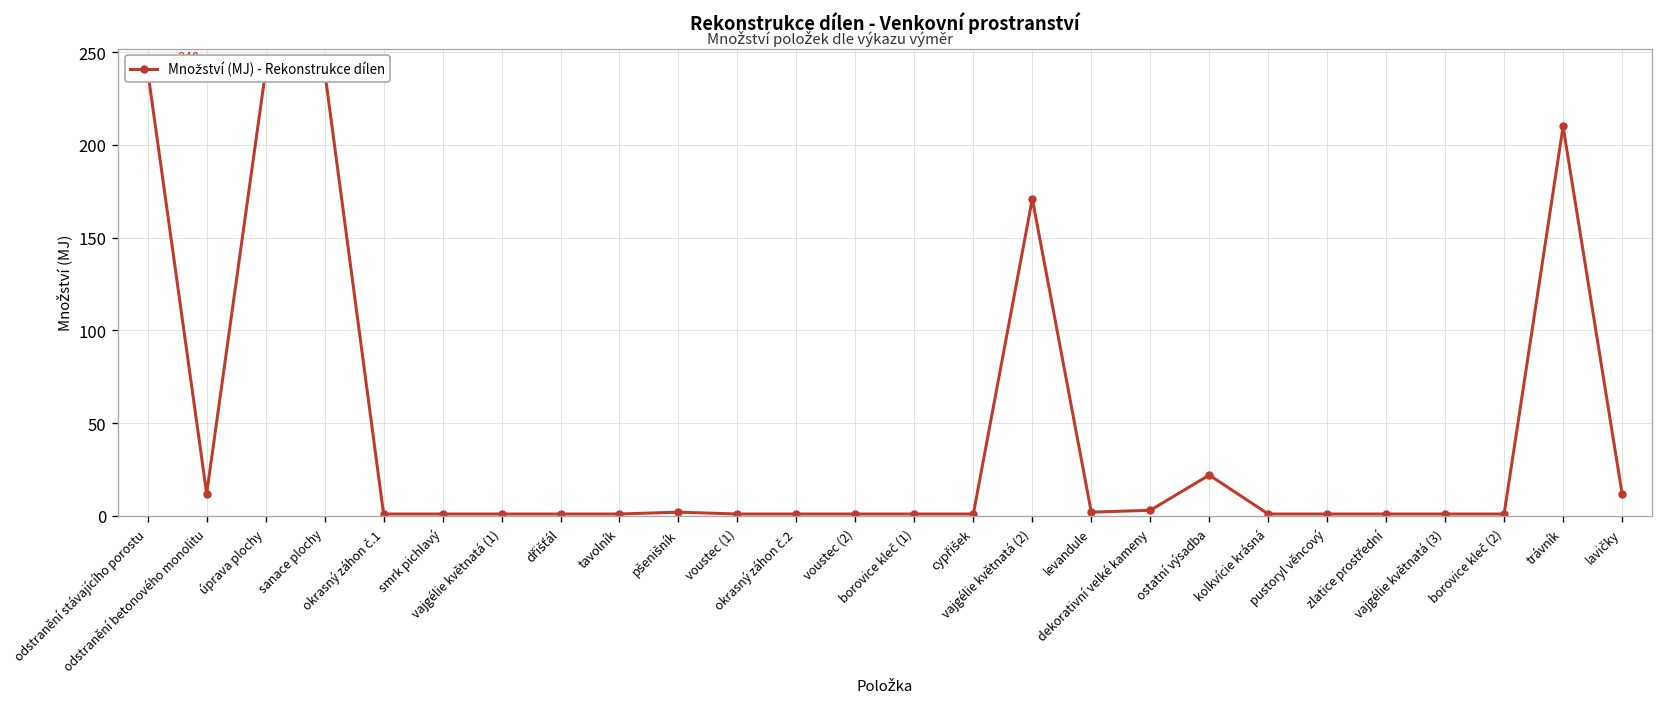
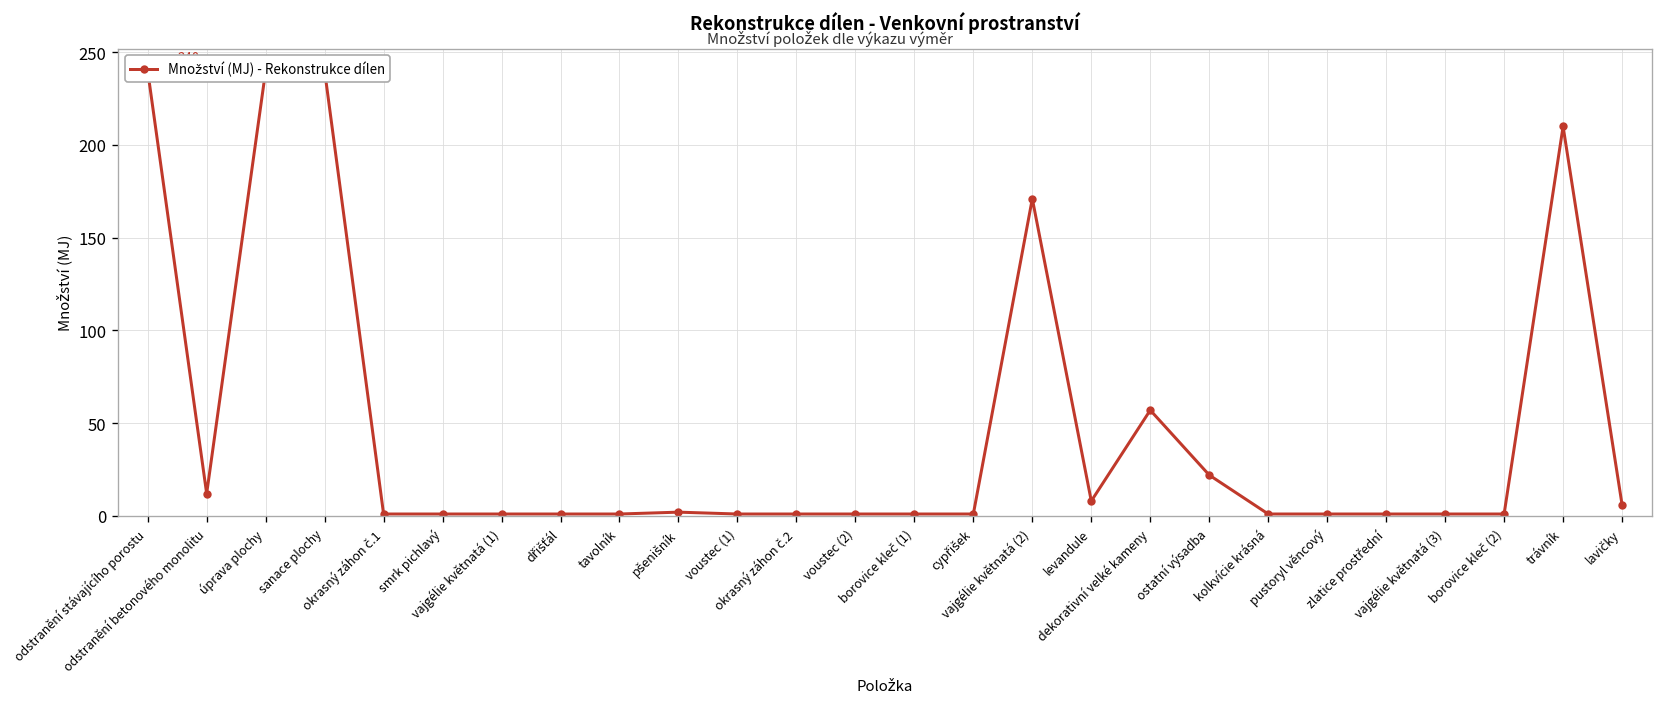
  {
    "odstranění betonového monolitu": 12,
    "okrasný záhon č.1": 1,
    "smrk pichlavý": 1,
    "vajgélie květnatá (1)": 1,
    "dřišťál": 1,
    "tavolník": 1,
    "pšenišník": 2,
    "voustec (1)": 1,
    "okrasný záhon č.2": 1,
    "voustec (2)": 1,
    "borovice kleč (1)": 1,
    "cypřišek": 1,
    "vajgélie květnatá (2)": 171,
-   "levandule": 2,
-   "dekorativní velké kameny": 3,
+   "levandule": 8,
+   "dekorativní velké kameny": 57,
    "ostatní výsadba": 22,
    "kolkvície krásná": 1,
    "pustoryl věncový": 1,
    "zlatice prostřední": 1,
    "vajgélie květnatá (3)": 1,
    "borovice kleč (2)": 1,
    "trávník": 210,
-   "lavičky": 12
+   "lavičky": 6
  }
